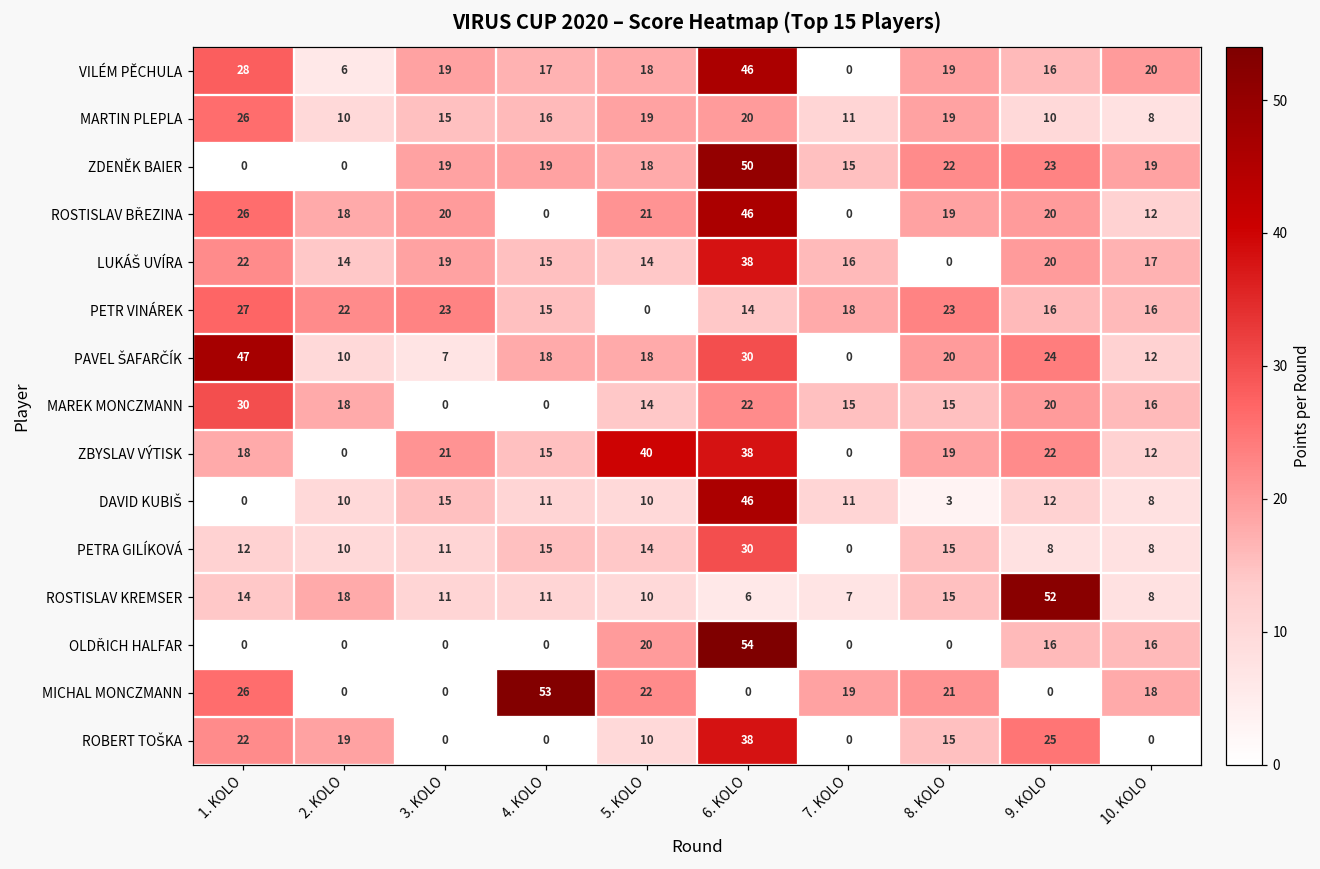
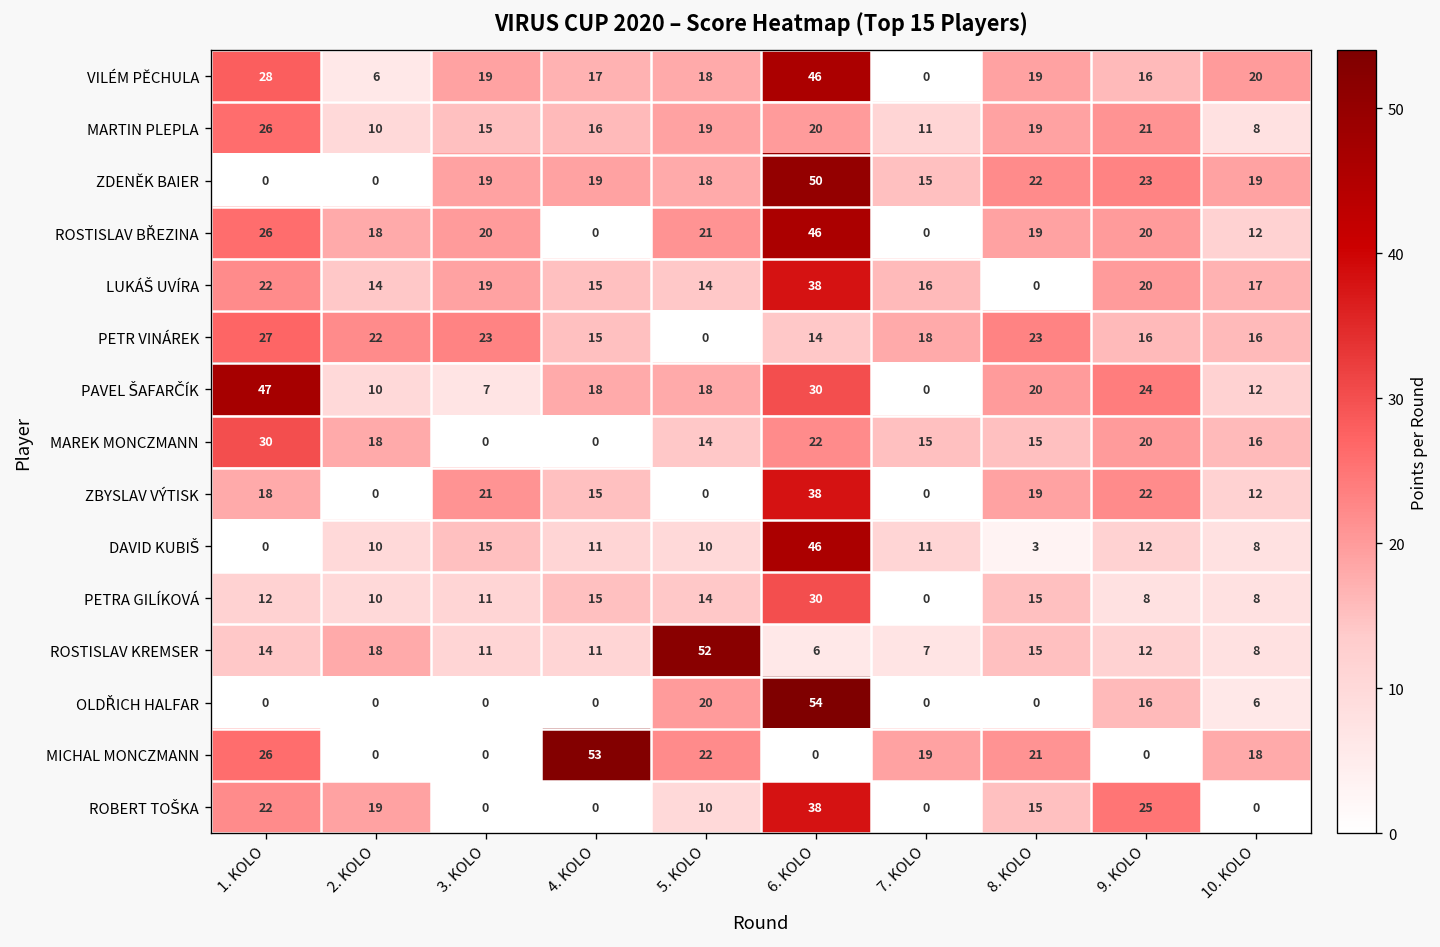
  {
    "VILÉM PĚCHULA": {
      "1. KOLO": 28,
      "2. KOLO": 6,
      "3. KOLO": 19,
      "4. KOLO": 17,
      "5. KOLO": 18,
      "6. KOLO": 46,
      "7. KOLO": 0,
      "8. KOLO": 19,
      "9. KOLO": 16,
      "10. KOLO": 20
    },
    "MARTIN PLEPLA": {
      "1. KOLO": 26,
      "2. KOLO": 10,
      "3. KOLO": 15,
      "4. KOLO": 16,
      "5. KOLO": 19,
      "6. KOLO": 20,
      "7. KOLO": 11,
      "8. KOLO": 19,
-     "9. KOLO": 10,
+     "9. KOLO": 21,
      "10. KOLO": 8
    },
    "ZDENĚK BAIER": {
      "1. KOLO": 0,
      "2. KOLO": 0,
      "3. KOLO": 19,
      "4. KOLO": 19,
      "5. KOLO": 18,
      "6. KOLO": 50,
      "7. KOLO": 15,
      "8. KOLO": 22,
      "9. KOLO": 23,
      "10. KOLO": 19
    },
    "ROSTISLAV BŘEZINA": {
      "1. KOLO": 26,
      "2. KOLO": 18,
      "3. KOLO": 20,
      "4. KOLO": 0,
      "5. KOLO": 21,
      "6. KOLO": 46,
      "7. KOLO": 0,
      "8. KOLO": 19,
      "9. KOLO": 20,
      "10. KOLO": 12
    },
    "LUKÁŠ UVÍRA": {
      "1. KOLO": 22,
      "2. KOLO": 14,
      "3. KOLO": 19,
      "4. KOLO": 15,
      "5. KOLO": 14,
      "6. KOLO": 38,
      "7. KOLO": 16,
      "8. KOLO": 0,
      "9. KOLO": 20,
      "10. KOLO": 17
    },
    "PETR VINÁREK": {
      "1. KOLO": 27,
      "2. KOLO": 22,
      "3. KOLO": 23,
      "4. KOLO": 15,
      "5. KOLO": 0,
      "6. KOLO": 14,
      "7. KOLO": 18,
      "8. KOLO": 23,
      "9. KOLO": 16,
      "10. KOLO": 16
    },
    "PAVEL ŠAFARČÍK": {
      "1. KOLO": 47,
      "2. KOLO": 10,
      "3. KOLO": 7,
      "4. KOLO": 18,
      "5. KOLO": 18,
      "6. KOLO": 30,
      "7. KOLO": 0,
      "8. KOLO": 20,
      "9. KOLO": 24,
      "10. KOLO": 12
    },
    "MAREK MONCZMANN": {
      "1. KOLO": 30,
      "2. KOLO": 18,
      "3. KOLO": 0,
      "4. KOLO": 0,
      "5. KOLO": 14,
      "6. KOLO": 22,
      "7. KOLO": 15,
      "8. KOLO": 15,
      "9. KOLO": 20,
      "10. KOLO": 16
    },
    "ZBYSLAV VÝTISK": {
      "1. KOLO": 18,
      "2. KOLO": 0,
      "3. KOLO": 21,
      "4. KOLO": 15,
-     "5. KOLO": 40,
+     "5. KOLO": 0,
      "6. KOLO": 38,
      "7. KOLO": 0,
      "8. KOLO": 19,
      "9. KOLO": 22,
      "10. KOLO": 12
    },
    "DAVID KUBIŠ": {
      "1. KOLO": 0,
      "2. KOLO": 10,
      "3. KOLO": 15,
      "4. KOLO": 11,
      "5. KOLO": 10,
      "6. KOLO": 46,
      "7. KOLO": 11,
      "8. KOLO": 3,
      "9. KOLO": 12,
      "10. KOLO": 8
    },
    "PETRA GILÍKOVÁ": {
      "1. KOLO": 12,
      "2. KOLO": 10,
      "3. KOLO": 11,
      "4. KOLO": 15,
      "5. KOLO": 14,
      "6. KOLO": 30,
      "7. KOLO": 0,
      "8. KOLO": 15,
      "9. KOLO": 8,
      "10. KOLO": 8
    },
    "ROSTISLAV KREMSER": {
      "1. KOLO": 14,
      "2. KOLO": 18,
      "3. KOLO": 11,
      "4. KOLO": 11,
-     "5. KOLO": 10,
+     "5. KOLO": 52,
      "6. KOLO": 6,
      "7. KOLO": 7,
      "8. KOLO": 15,
-     "9. KOLO": 52,
+     "9. KOLO": 12,
      "10. KOLO": 8
    },
    "OLDŘICH HALFAR": {
      "1. KOLO": 0,
      "2. KOLO": 0,
      "3. KOLO": 0,
      "4. KOLO": 0,
      "5. KOLO": 20,
      "6. KOLO": 54,
      "7. KOLO": 0,
      "8. KOLO": 0,
      "9. KOLO": 16,
-     "10. KOLO": 16
+     "10. KOLO": 6
    },
    "MICHAL MONCZMANN": {
      "1. KOLO": 26,
      "2. KOLO": 0,
      "3. KOLO": 0,
      "4. KOLO": 53,
      "5. KOLO": 22,
      "6. KOLO": 0,
      "7. KOLO": 19,
      "8. KOLO": 21,
      "9. KOLO": 0,
      "10. KOLO": 18
    },
    "ROBERT TOŠKA": {
      "1. KOLO": 22,
      "2. KOLO": 19,
      "3. KOLO": 0,
      "4. KOLO": 0,
      "5. KOLO": 10,
      "6. KOLO": 38,
      "7. KOLO": 0,
      "8. KOLO": 15,
      "9. KOLO": 25,
      "10. KOLO": 0
    }
  }
